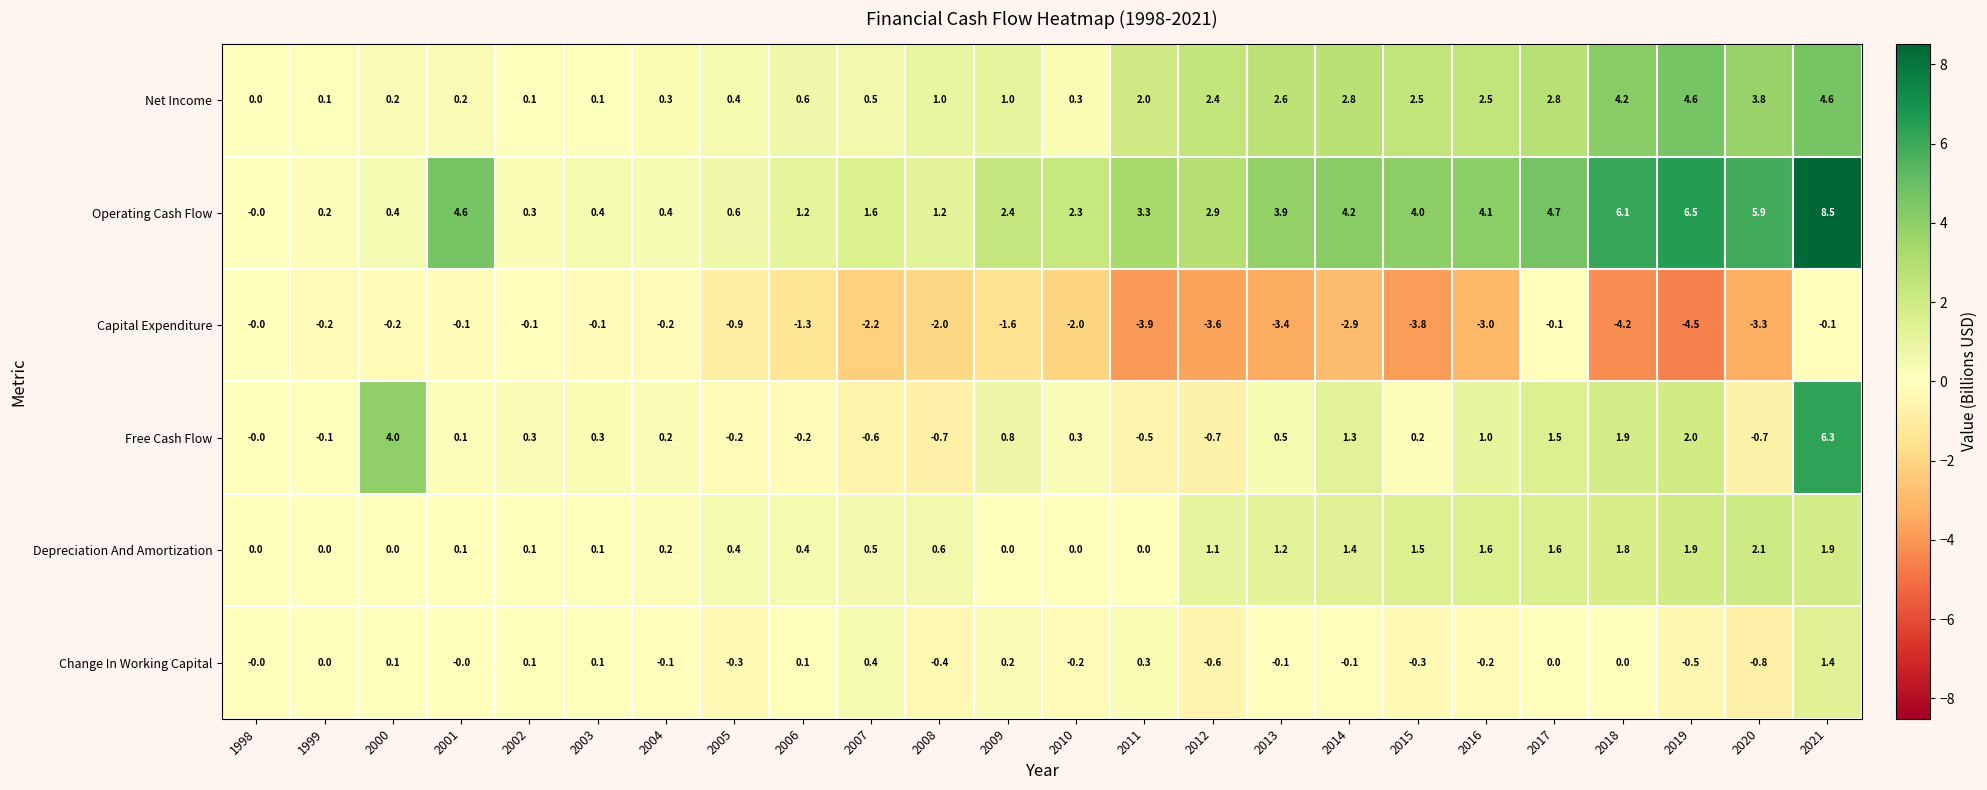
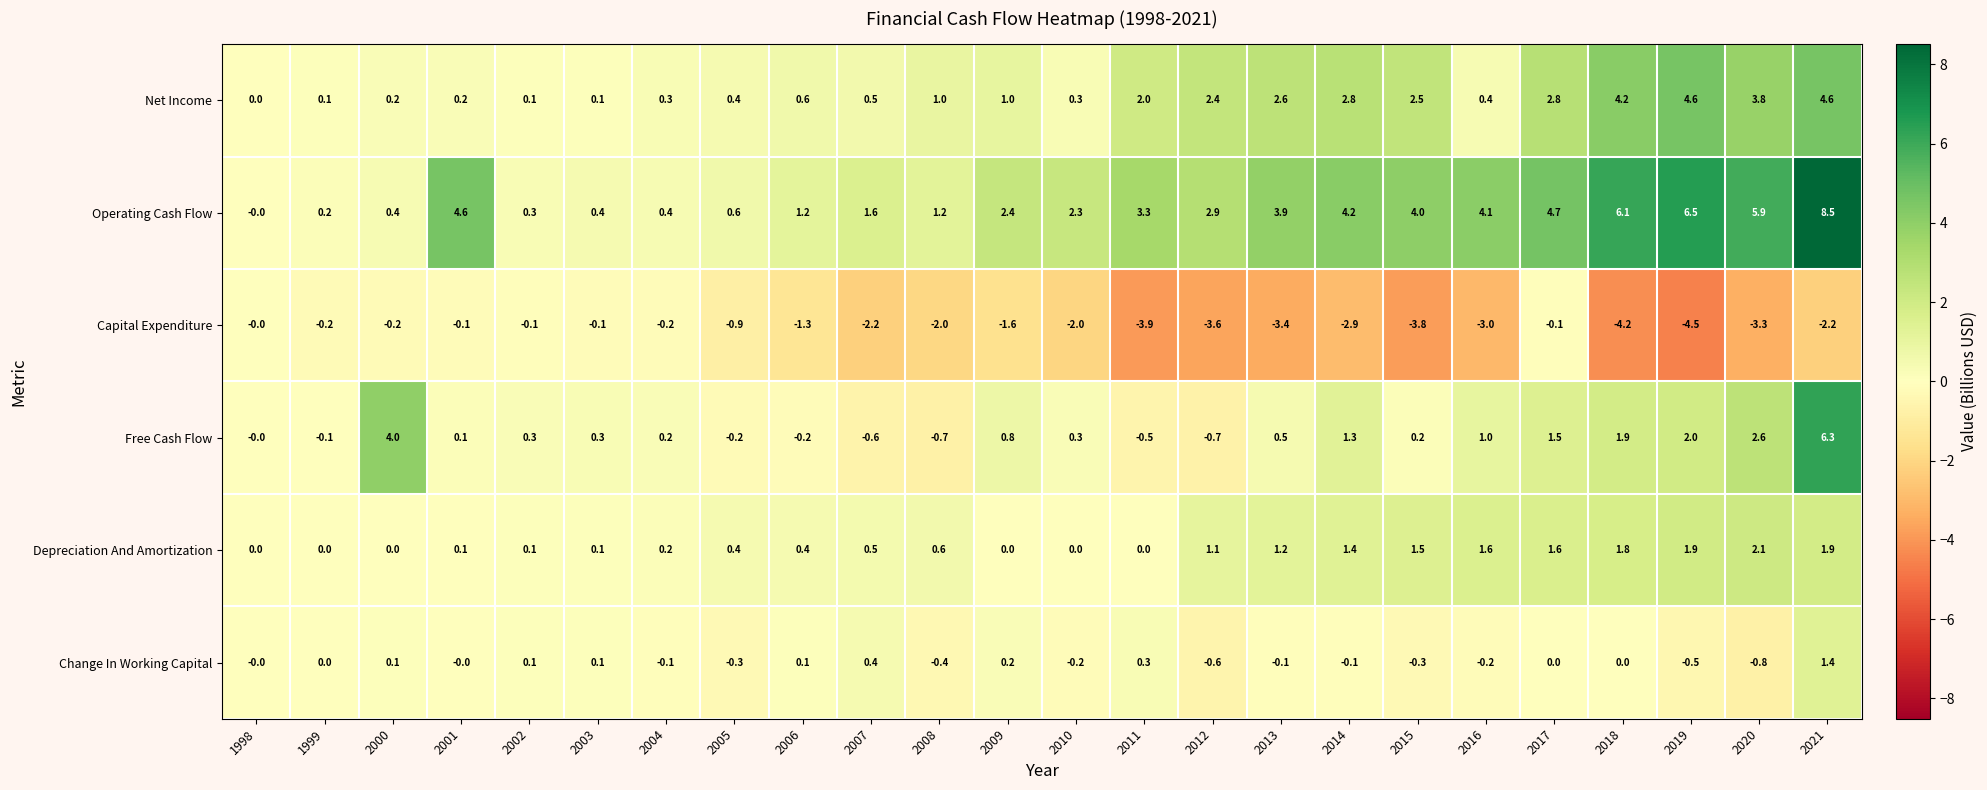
  {
    "Net Income": {
      "1998": 0.0,
      "1999": 0.1,
      "2000": 0.2,
      "2001": 0.2,
      "2002": 0.1,
      "2003": 0.1,
      "2004": 0.3,
      "2005": 0.4,
      "2006": 0.6,
      "2007": 0.5,
      "2008": 1.0,
      "2009": 1.0,
      "2010": 0.3,
      "2011": 2.0,
      "2012": 2.4,
      "2013": 2.6,
      "2014": 2.8,
      "2015": 2.5,
-     "2016": 2.5,
+     "2016": 0.4,
      "2017": 2.8,
      "2018": 4.2,
      "2019": 4.6,
      "2020": 3.8,
      "2021": 4.6
    },
    "Operating Cash Flow": {
      "1998": -0.0,
      "1999": 0.2,
      "2000": 0.4,
      "2001": 4.6,
      "2002": 0.3,
      "2003": 0.4,
      "2004": 0.4,
      "2005": 0.6,
      "2006": 1.2,
      "2007": 1.6,
      "2008": 1.2,
      "2009": 2.4,
      "2010": 2.3,
      "2011": 3.3,
      "2012": 2.9,
      "2013": 3.9,
      "2014": 4.2,
      "2015": 4.0,
      "2016": 4.1,
      "2017": 4.7,
      "2018": 6.1,
      "2019": 6.5,
      "2020": 5.9,
      "2021": 8.5
    },
    "Capital Expenditure": {
      "1998": -0.0,
      "1999": -0.2,
      "2000": -0.2,
      "2001": -0.1,
      "2002": -0.1,
      "2003": -0.1,
      "2004": -0.2,
      "2005": -0.9,
      "2006": -1.3,
      "2007": -2.2,
      "2008": -2.0,
      "2009": -1.6,
      "2010": -2.0,
      "2011": -3.9,
      "2012": -3.6,
      "2013": -3.4,
      "2014": -2.9,
      "2015": -3.8,
      "2016": -3.0,
      "2017": -0.1,
      "2018": -4.2,
      "2019": -4.5,
      "2020": -3.3,
-     "2021": -0.1
+     "2021": -2.2
    },
    "Free Cash Flow": {
      "1998": -0.0,
      "1999": -0.1,
      "2000": 4.0,
      "2001": 0.1,
      "2002": 0.3,
      "2003": 0.3,
      "2004": 0.2,
      "2005": -0.2,
      "2006": -0.2,
      "2007": -0.6,
      "2008": -0.7,
      "2009": 0.8,
      "2010": 0.3,
      "2011": -0.5,
      "2012": -0.7,
      "2013": 0.5,
      "2014": 1.3,
      "2015": 0.2,
      "2016": 1.0,
      "2017": 1.5,
      "2018": 1.9,
      "2019": 2.0,
-     "2020": -0.7,
+     "2020": 2.6,
      "2021": 6.3
    },
    "Depreciation And Amortization": {
      "1998": 0.0,
      "1999": 0.0,
      "2000": 0.0,
      "2001": 0.1,
      "2002": 0.1,
      "2003": 0.1,
      "2004": 0.2,
      "2005": 0.4,
      "2006": 0.4,
      "2007": 0.5,
      "2008": 0.6,
      "2009": 0.0,
      "2010": 0.0,
      "2011": 0.0,
      "2012": 1.1,
      "2013": 1.2,
      "2014": 1.4,
      "2015": 1.5,
      "2016": 1.6,
      "2017": 1.6,
      "2018": 1.8,
      "2019": 1.9,
      "2020": 2.1,
      "2021": 1.9
    },
    "Change In Working Capital": {
      "1998": -0.0,
      "1999": 0.0,
      "2000": 0.1,
      "2001": -0.0,
      "2002": 0.1,
      "2003": 0.1,
      "2004": -0.1,
      "2005": -0.3,
      "2006": 0.1,
      "2007": 0.4,
      "2008": -0.4,
      "2009": 0.2,
      "2010": -0.2,
      "2011": 0.3,
      "2012": -0.6,
      "2013": -0.1,
      "2014": -0.1,
      "2015": -0.3,
      "2016": -0.2,
      "2017": 0.0,
      "2018": 0.0,
      "2019": -0.5,
      "2020": -0.8,
      "2021": 1.4
    }
  }
